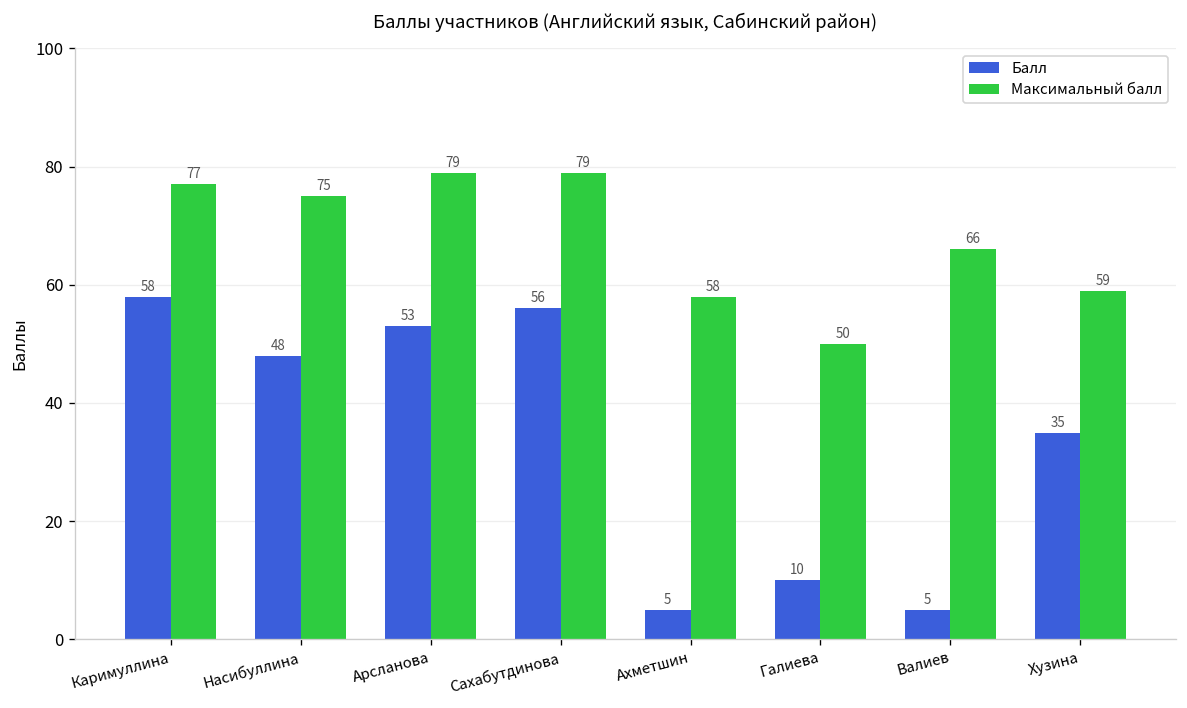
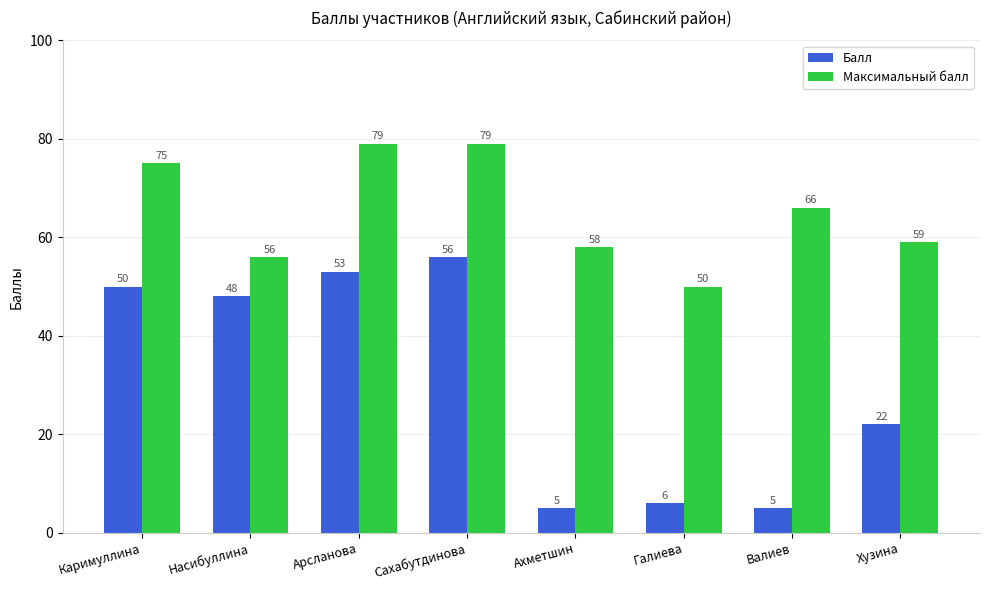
  {
    "Балл": {
-     "Каримуллина": 58,
+     "Каримуллина": 50,
      "Насибуллина": 48,
      "Арсланова": 53,
      "Сахабутдинова": 56,
      "Ахметшин": 5,
-     "Галиева": 10,
+     "Галиева": 6,
      "Валиев": 5,
-     "Хузина": 35
+     "Хузина": 22
    },
    "Максимальный балл": {
-     "Каримуллина": 77,
-     "Насибуллина": 75,
+     "Каримуллина": 75,
+     "Насибуллина": 56,
      "Арсланова": 79,
      "Сахабутдинова": 79,
      "Ахметшин": 58,
      "Галиева": 50,
      "Валиев": 66,
      "Хузина": 59
    }
  }
